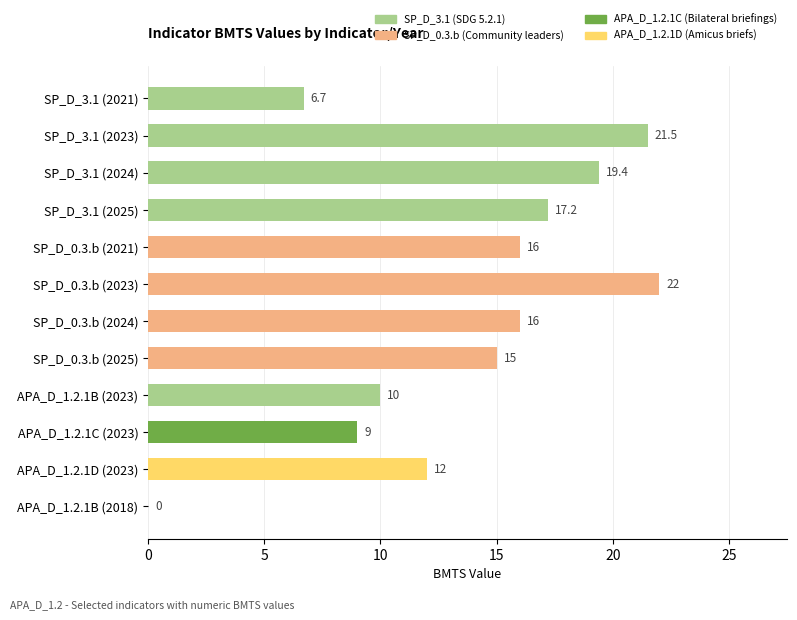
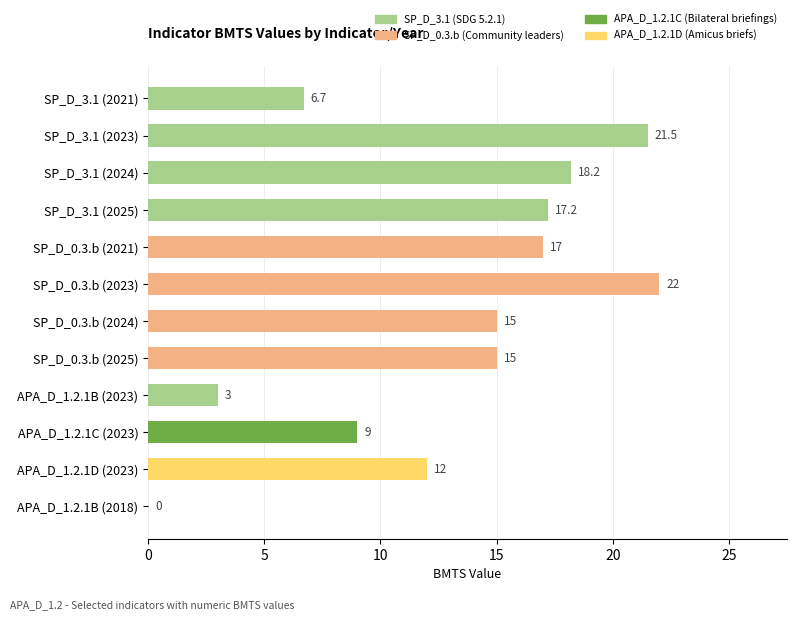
  {
    "SP_D_3.1 (2021)": 6.7,
    "SP_D_3.1 (2023)": 21.5,
-   "SP_D_3.1 (2024)": 19.4,
+   "SP_D_3.1 (2024)": 18.2,
    "SP_D_3.1 (2025)": 17.2,
-   "SP_D_0.3.b (2021)": 16,
+   "SP_D_0.3.b (2021)": 17,
    "SP_D_0.3.b (2023)": 22,
-   "SP_D_0.3.b (2024)": 16,
+   "SP_D_0.3.b (2024)": 15,
    "SP_D_0.3.b (2025)": 15,
-   "APA_D_1.2.1B (2023)": 10,
+   "APA_D_1.2.1B (2023)": 3,
    "APA_D_1.2.1C (2023)": 9,
    "APA_D_1.2.1D (2023)": 12,
    "APA_D_1.2.1B (2018)": 0
  }
